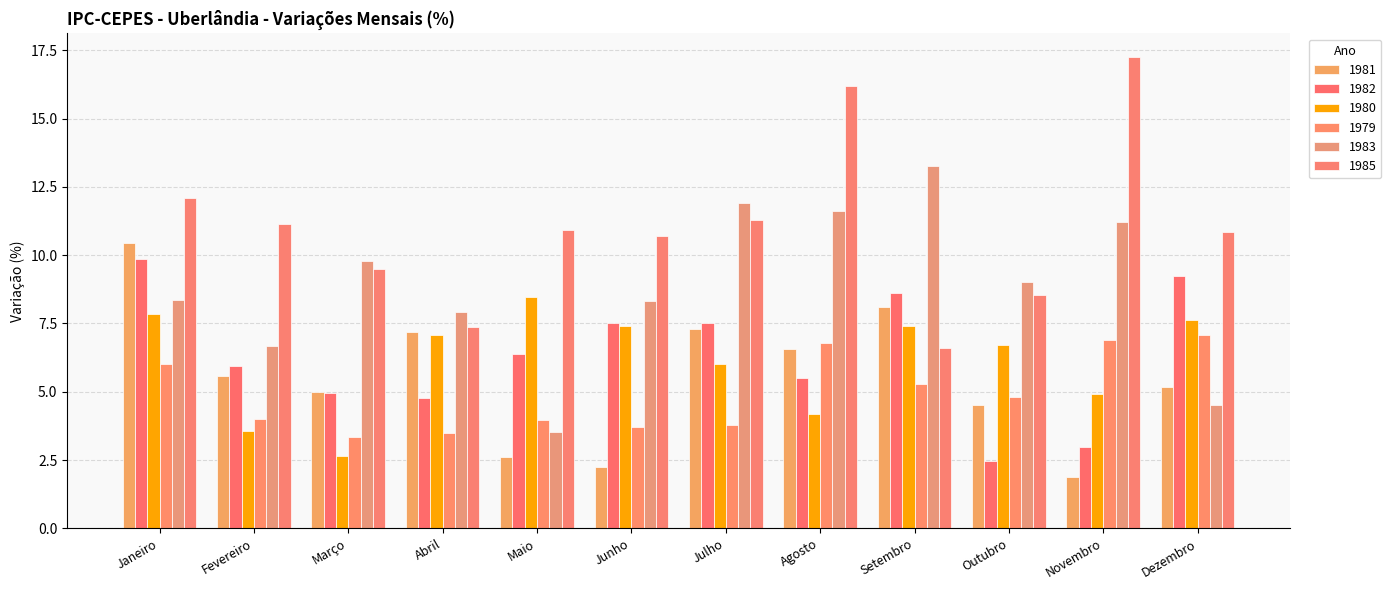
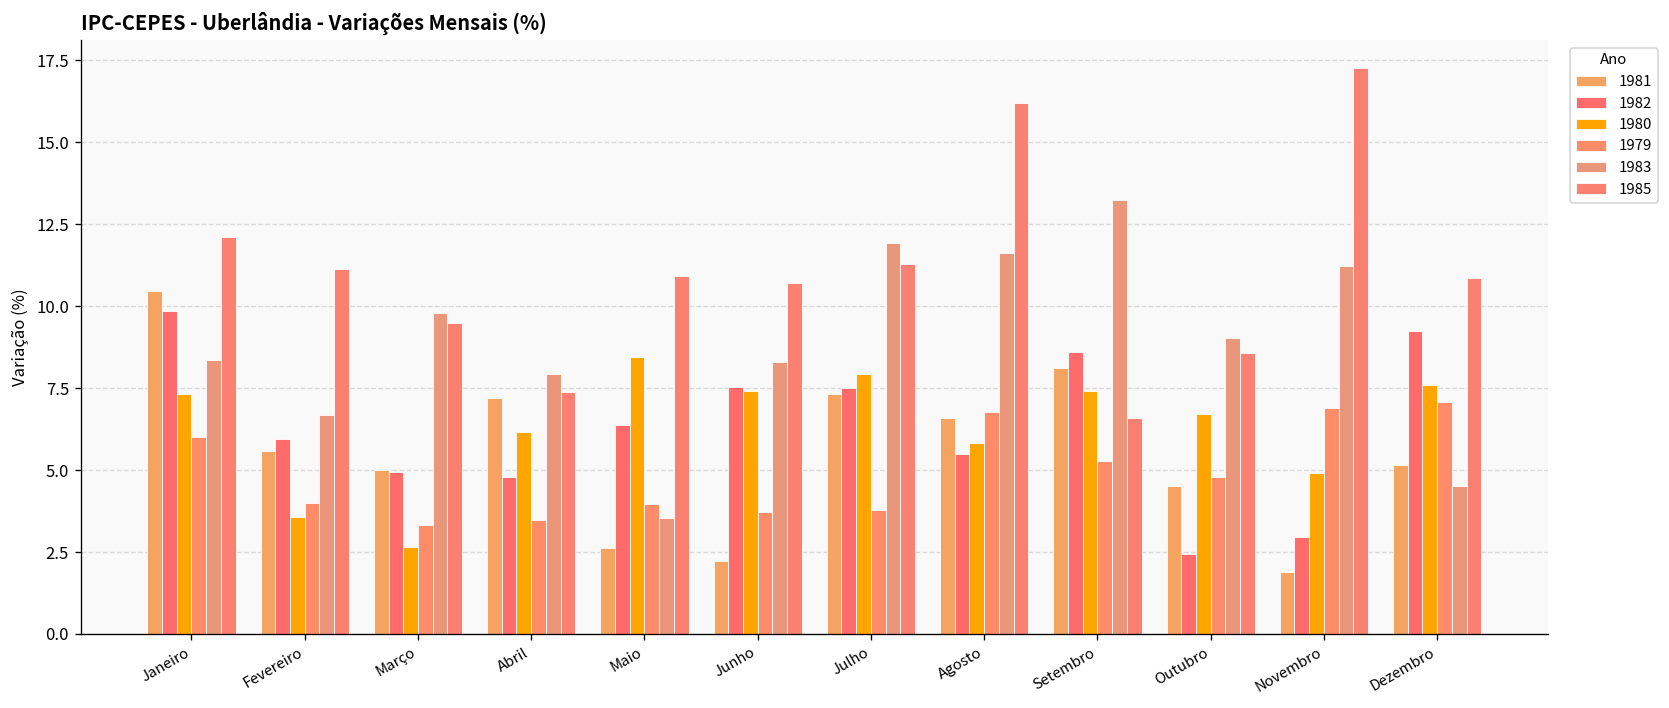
  {
    "1980": {
-     "Janeiro": 7.8,
+     "Janeiro": 7.3,
      "Fevereiro": 3.6,
      "Março": 2.6,
-     "Abril": 7.1,
+     "Abril": 6.2,
      "Maio": 8.5,
      "Junho": 7.4,
-     "Julho": 6.0,
-     "Agosto": 4.2,
+     "Julho": 7.9,
+     "Agosto": 5.8,
      "Setembro": 7.4,
      "Outubro": 6.7,
      "Novembro": 4.9,
      "Dezembro": 7.6
    }
  }
